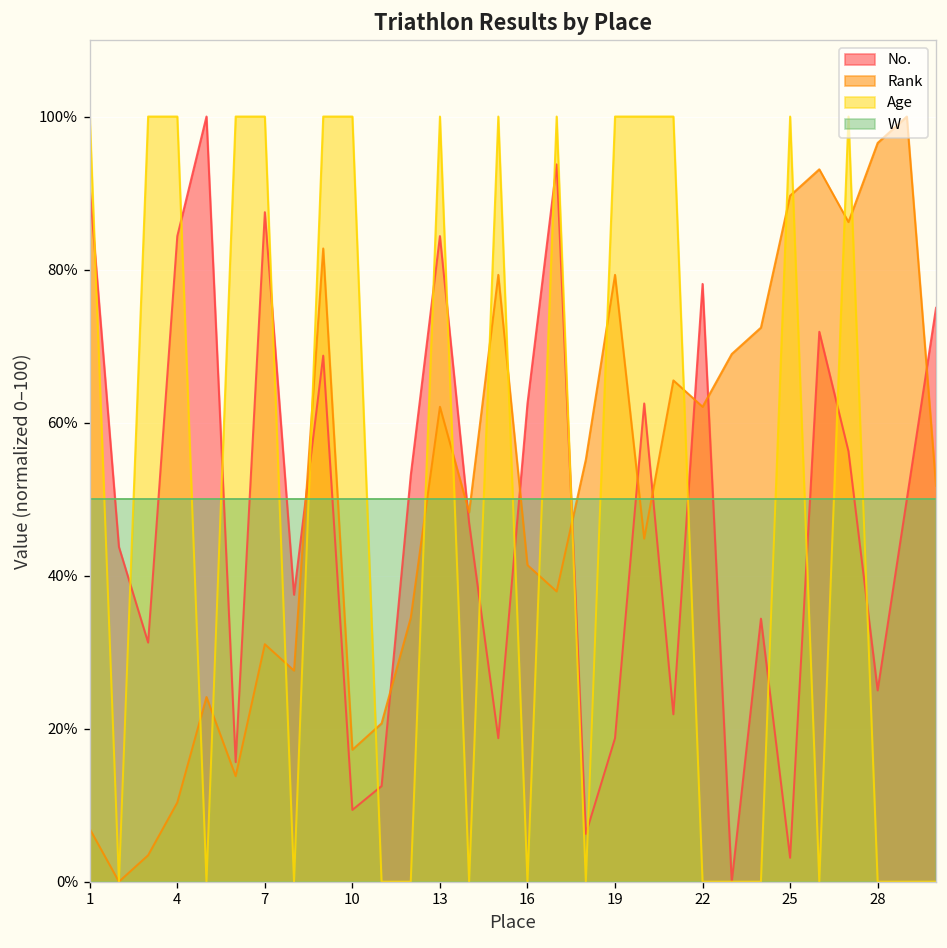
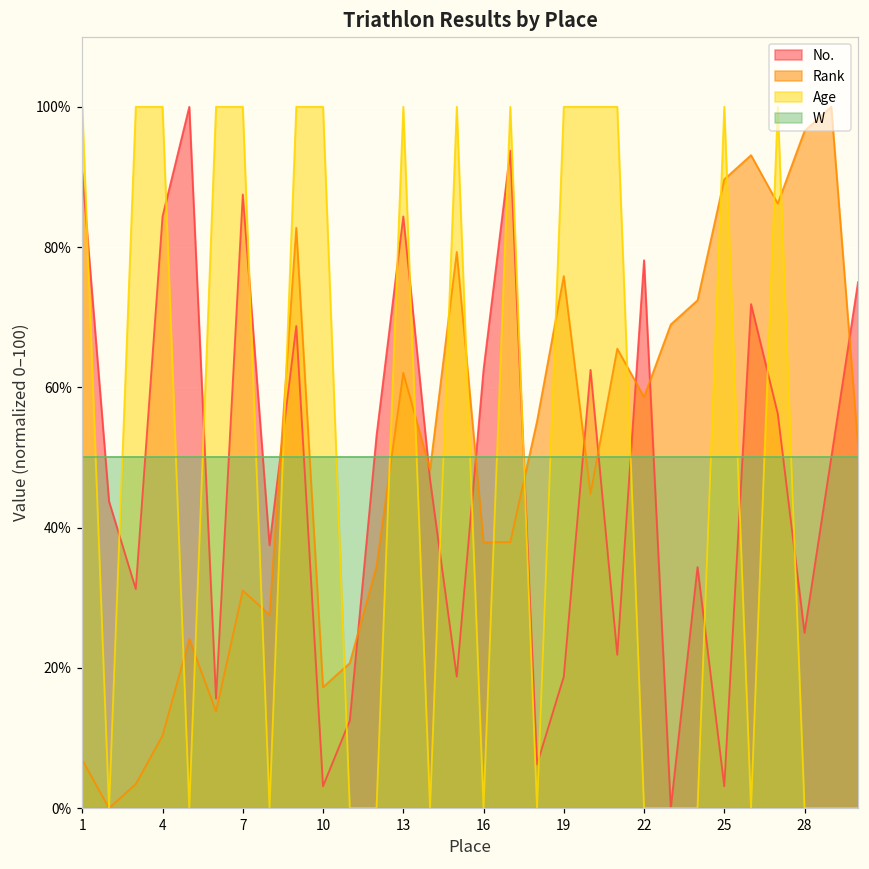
  {
    "No.": {
      "1": "91%",
      "4": "84%",
      "7": "88%",
-     "10": "9%",
+     "10": "3%",
      "13": "84%",
      "16": "63%",
      "19": "19%",
      "22": "78%",
      "25": "3%",
      "28": "25%"
    },
    "Rank": {
      "1": "7%",
      "4": "10%",
      "7": "31%",
      "10": "17%",
      "13": "62%",
-     "16": "41%",
-     "19": "79%",
-     "22": "62%",
+     "16": "38%",
+     "19": "76%",
+     "22": "59%",
      "25": "90%"
    },
    "Age": {
      "1": "100%",
      "4": "100%",
      "7": "100%",
      "10": "100%",
      "13": "100%",
      "16": "0%",
      "19": "100%",
      "22": "0%",
      "25": "100%",
      "28": "0%"
    },
    "W": {
      "1": "50%",
      "4": "50%",
      "7": "50%",
      "10": "50%",
      "13": "50%",
      "16": "50%",
      "19": "50%",
      "22": "50%",
      "25": "50%",
      "28": "50%"
    }
  }
